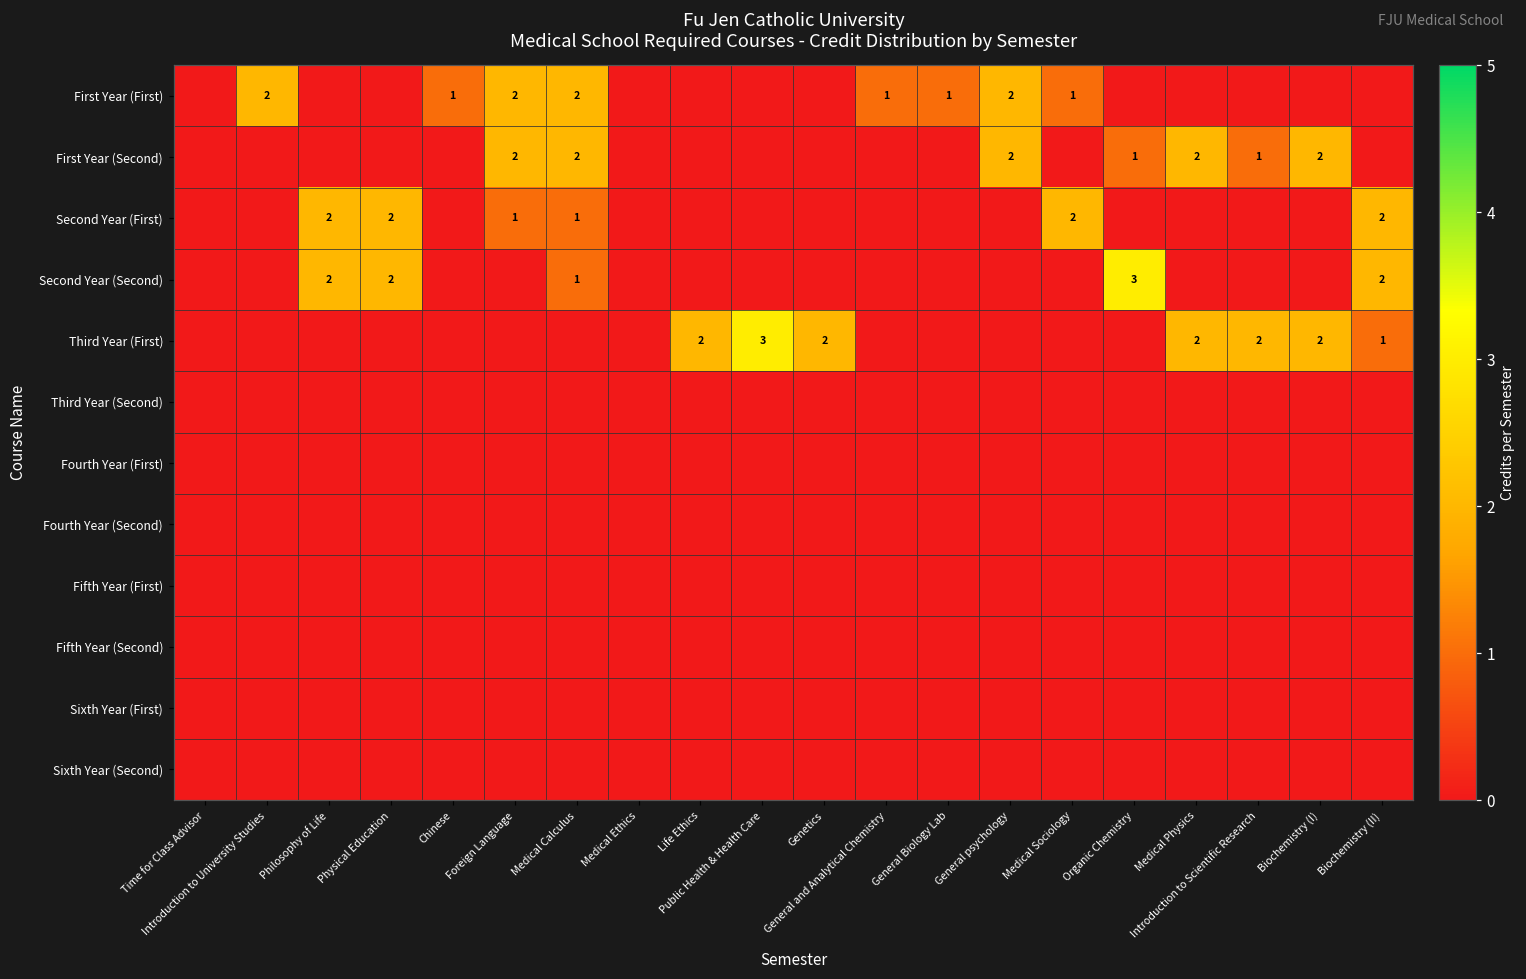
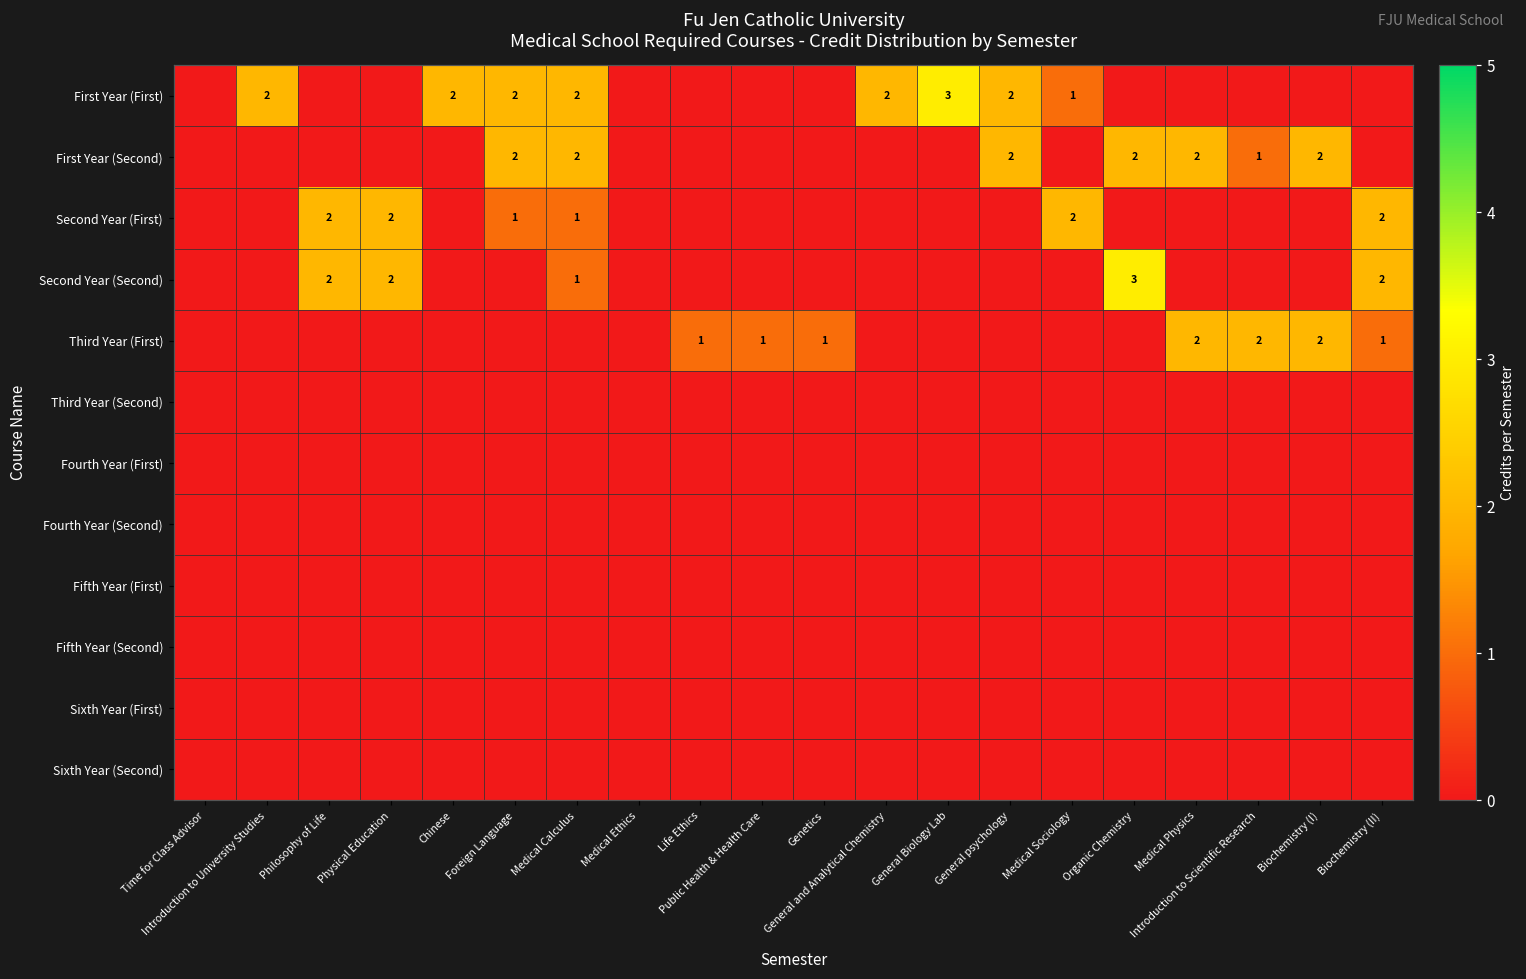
  {
    "First Year (First)": {
      "Introduction to University Studies": 2,
-     "Chinese": 1,
+     "Chinese": 2,
      "Foreign Language": 2,
      "Medical Calculus": 2,
-     "General and Analytical Chemistry": 1,
-     "General Biology Lab": 1,
+     "General and Analytical Chemistry": 2,
+     "General Biology Lab": 3,
      "General psychology": 2,
      "Medical Sociology": 1
    },
    "First Year (Second)": {
      "Foreign Language": 2,
      "Medical Calculus": 2,
      "General psychology": 2,
-     "Organic Chemistry": 1,
+     "Organic Chemistry": 2,
      "Medical Physics": 2,
      "Introduction to Scientific Research": 1,
      "Biochemistry (I)": 2
    },
    "Second Year (First)": {
      "Philosophy of Life": 2,
      "Physical Education": 2,
      "Foreign Language": 1,
      "Medical Calculus": 1,
      "Medical Sociology": 2,
      "Biochemistry (II)": 2
    },
    "Second Year (Second)": {
      "Philosophy of Life": 2,
      "Physical Education": 2,
      "Medical Calculus": 1,
      "Organic Chemistry": 3,
      "Biochemistry (II)": 2
    },
    "Third Year (First)": {
-     "Life Ethics": 2,
-     "Public Health & Health Care": 3,
-     "Genetics": 2,
+     "Life Ethics": 1,
+     "Public Health & Health Care": 1,
+     "Genetics": 1,
      "Medical Physics": 2,
      "Introduction to Scientific Research": 2,
      "Biochemistry (I)": 2,
      "Biochemistry (II)": 1
    }
  }
